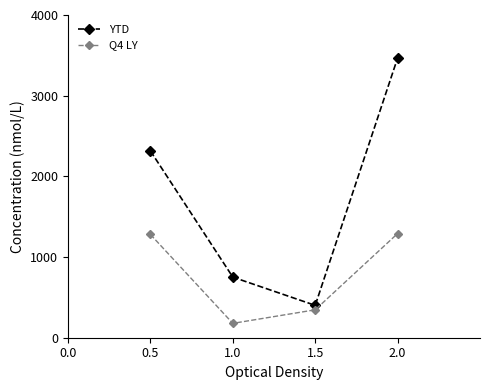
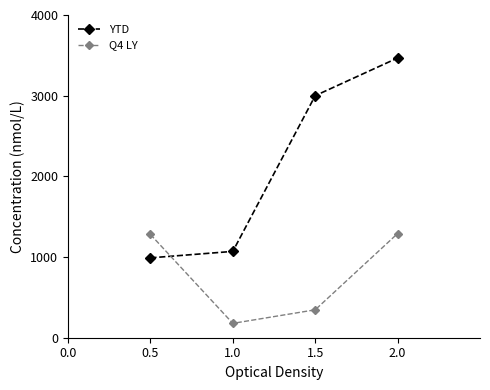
  {
    "YTD": {
-     "0.5": 2300,
-     "1.0": 800,
-     "1.5": 400,
+     "0.5": 1000,
+     "1.0": 1100,
+     "1.5": 3000,
      "2.0": 3500
    },
    "Q4 LY": {
      "0.5": 1300,
      "1.0": 200,
      "1.5": 300,
      "2.0": 1300
    }
  }
